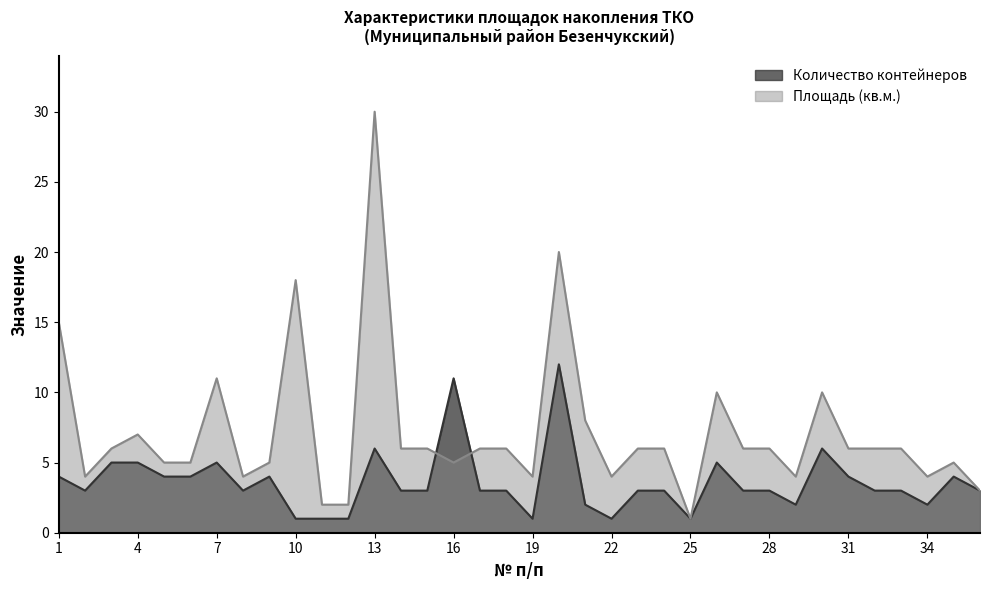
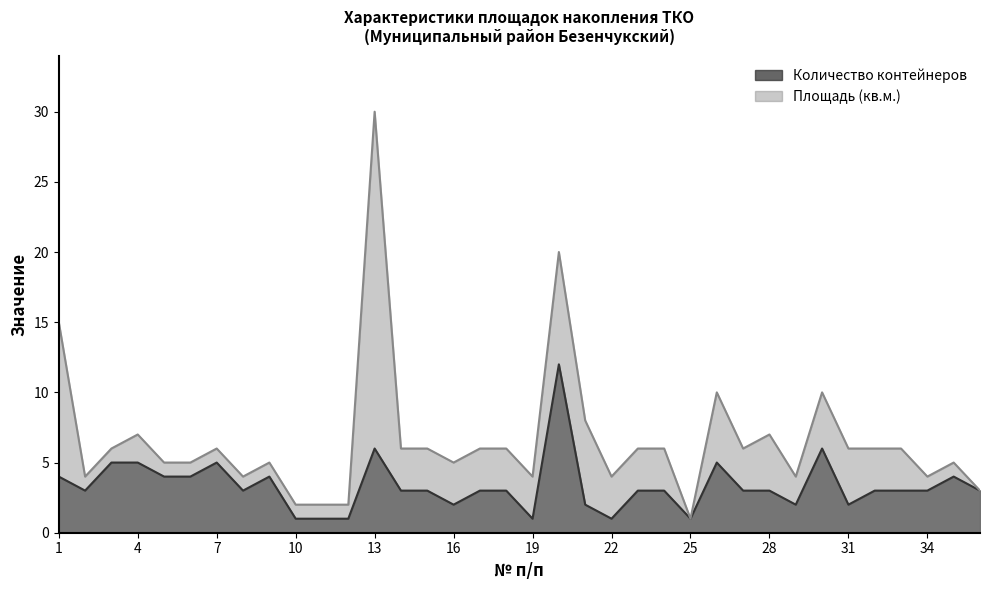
  {
    "Количество контейнеров": {
      "1": 4,
      "4": 5,
      "7": 5,
      "10": 1,
      "13": 6,
-     "16": 11,
+     "16": 2,
      "19": 1,
      "22": 1,
      "28": 3,
-     "31": 4,
-     "34": 2
+     "31": 2,
+     "34": 3
    },
    "Площадь (кв.м.)": {
      "1": 15,
      "4": 7,
-     "7": 11,
-     "10": 18,
+     "7": 6,
+     "10": 2,
      "13": 30,
      "16": 5,
      "19": 4,
      "22": 4,
-     "28": 6,
+     "28": 7,
      "31": 6,
      "34": 4
    }
  }
